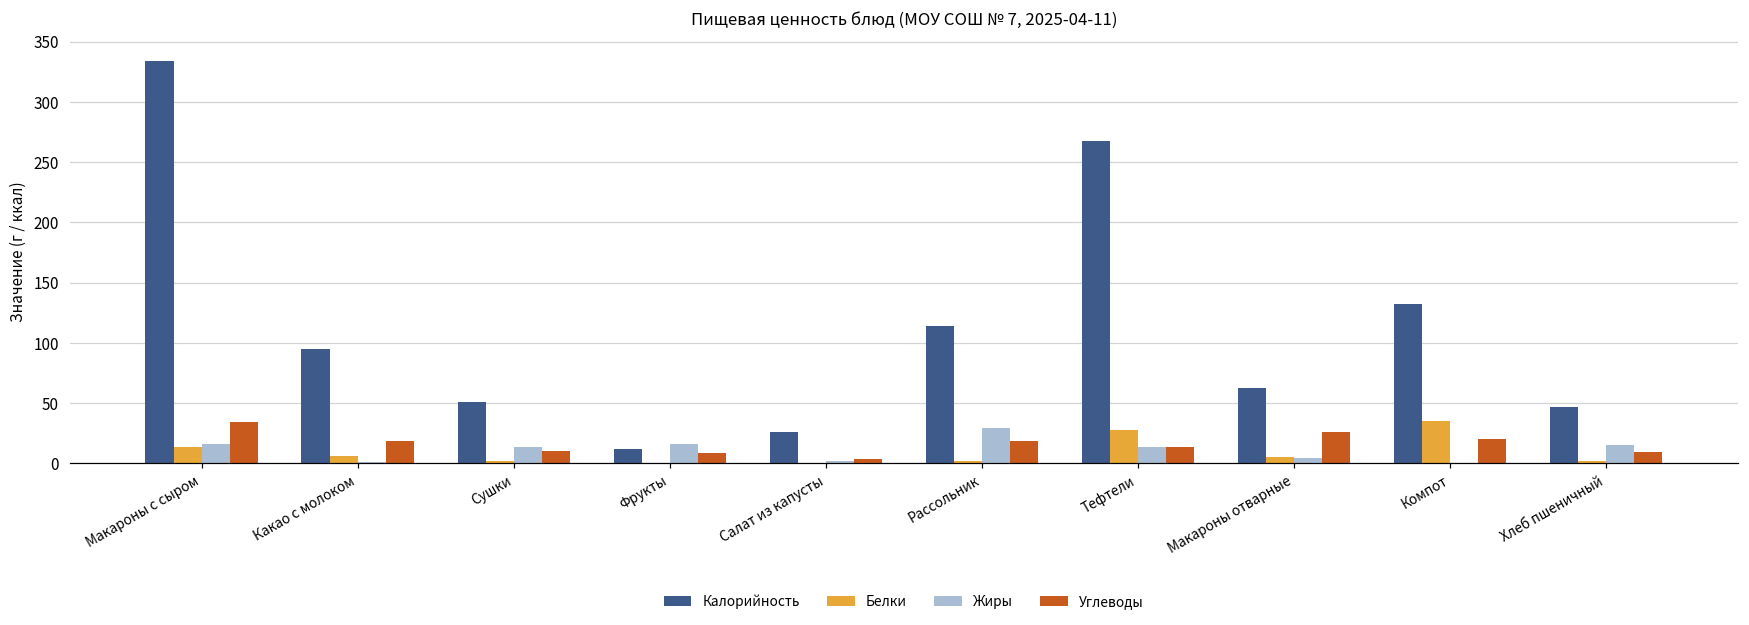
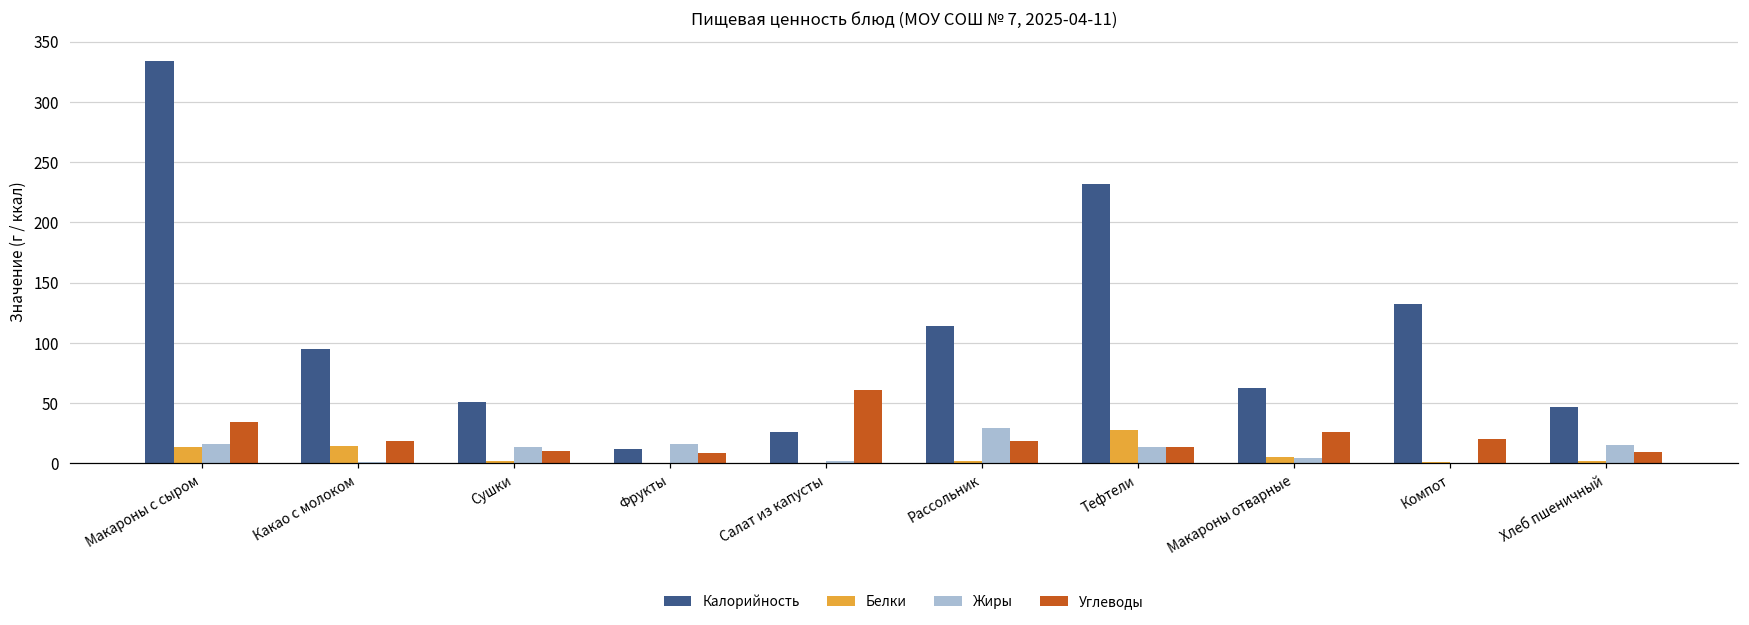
  {
    "Калорийность": {
      "Макароны с сыром": 334,
      "Какао с молоком": 95,
      "Сушки": 51,
      "Фрукты": 12,
      "Салат из капусты": 26,
      "Рассольник": 114,
-     "Тефтели": 268,
+     "Тефтели": 232,
      "Макароны отварные": 63,
      "Компот": 132,
      "Хлеб пшеничный": 47
    },
    "Белки": {
      "Макароны с сыром": 14,
-     "Какао с молоком": 7,
+     "Какао с молоком": 14,
      "Рассольник": 2,
      "Тефтели": 28,
      "Макароны отварные": 6,
-     "Компот": 35
+     "Компот": 1
    },
    "Жиры": {
      "Макароны с сыром": 16,
      "Сушки": 14,
      "Фрукты": 16,
      "Рассольник": 30,
      "Тефтели": 14,
      "Макароны отварные": 5,
      "Хлеб пшеничный": 15
    },
    "Углеводы": {
      "Макароны с сыром": 34,
      "Какао с молоком": 19,
      "Сушки": 11,
      "Фрукты": 8,
-     "Салат из капусты": 4,
+     "Салат из капусты": 61,
      "Рассольник": 19,
      "Тефтели": 13,
      "Макароны отварные": 26,
      "Компот": 20,
      "Хлеб пшеничный": 10
    }
  }
